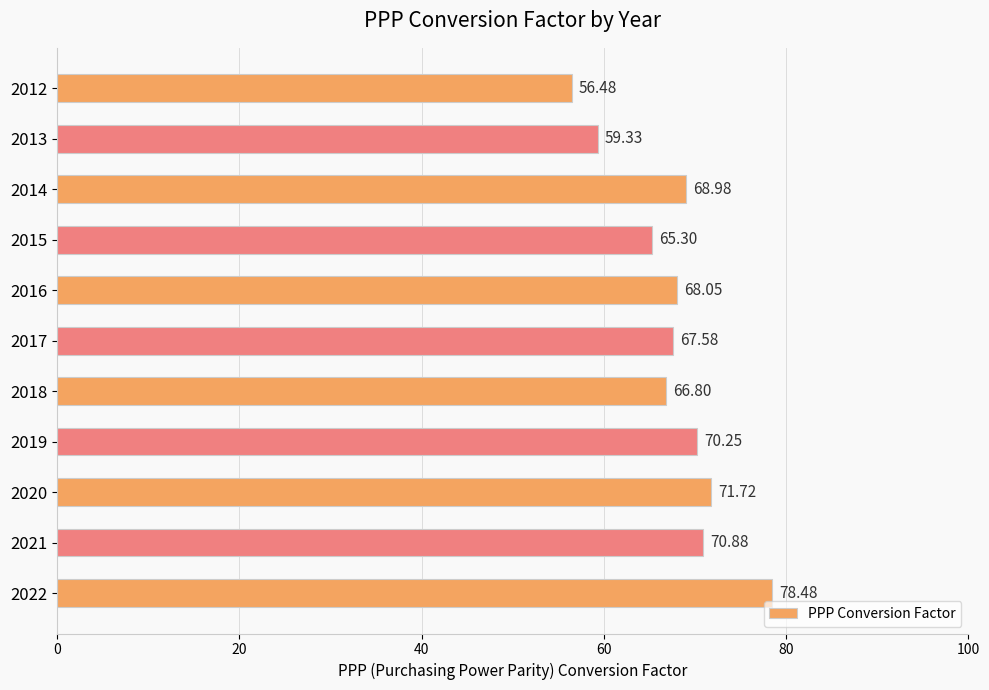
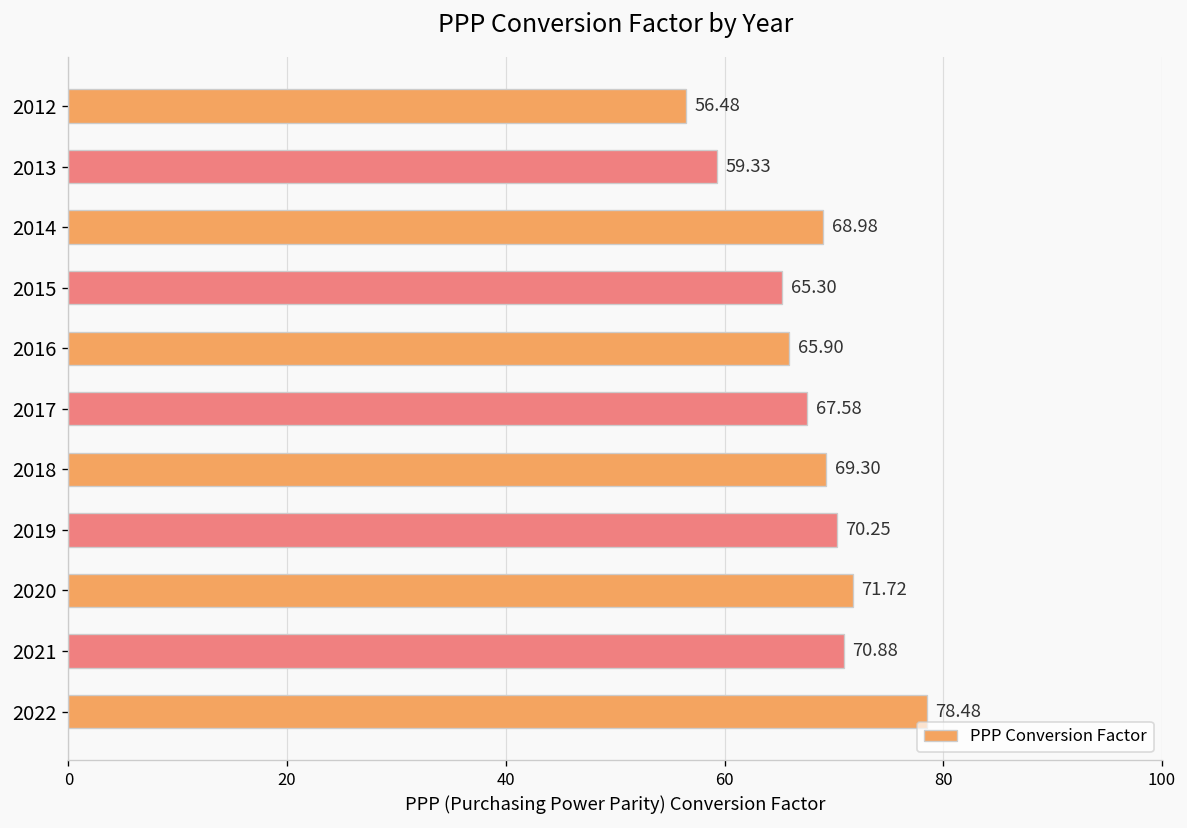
  {
    "2012": 56.48,
    "2013": 59.33,
    "2014": 68.98,
    "2015": 65.30,
-   "2016": 68.05,
+   "2016": 65.90,
    "2017": 67.58,
-   "2018": 66.80,
+   "2018": 69.30,
    "2019": 70.25,
    "2020": 71.72,
    "2021": 70.88
  }
